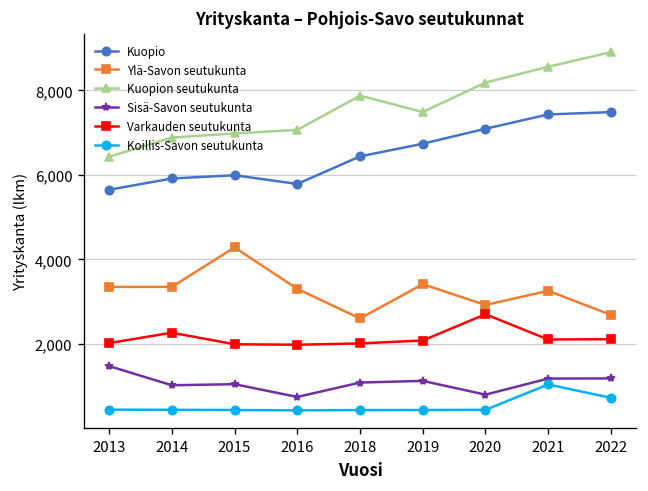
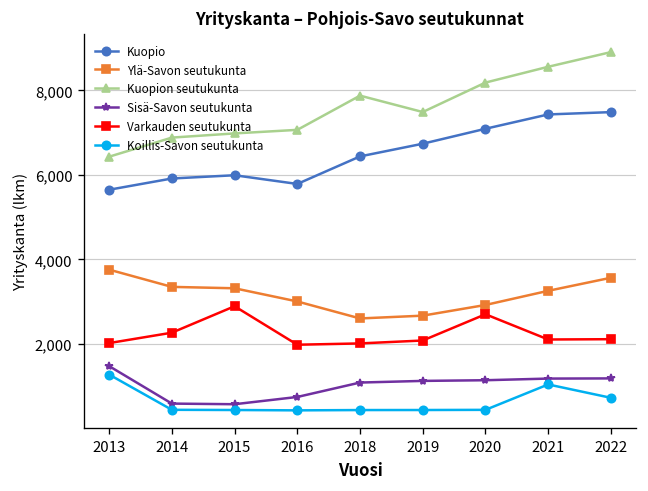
  {
    "Kuopio": {
      "2013": "5,600",
      "2014": "5,900",
      "2015": "6,000",
      "2016": "5,800",
      "2018": "6,400",
      "2019": "6,700",
      "2020": "7,100",
      "2021": "7,400",
      "2022": "7,500"
    },
    "Ylä-Savon seutukunta": {
-     "2013": "3,300",
+     "2013": "3,800",
      "2014": "3,300",
-     "2015": "4,300",
-     "2016": "3,300",
+     "2015": "3,300",
+     "2016": "3,000",
      "2018": "2,600",
-     "2019": "3,400",
+     "2019": "2,700",
      "2020": "2,900",
      "2021": "3,300",
-     "2022": "2,700"
+     "2022": "3,600"
    },
    "Kuopion seutukunta": {
      "2013": "6,400",
      "2014": "6,900",
      "2015": "7,000",
      "2016": "7,100",
      "2018": "7,900",
      "2019": "7,500",
      "2020": "8,200",
      "2021": "8,600",
      "2022": "8,900"
    },
    "Sisä-Savon seutukunta": {
      "2013": "1,500",
-     "2014": "1,000",
-     "2015": "1,000",
+     "2014": "600",
+     "2015": "600",
      "2016": "700",
      "2018": "1,100",
      "2019": "1,100",
-     "2020": "800",
+     "2020": "1,100",
      "2021": "1,200",
      "2022": "1,200"
    },
    "Varkauden seutukunta": {
      "2013": "2,000",
      "2014": "2,300",
-     "2015": "2,000",
+     "2015": "2,900",
      "2016": "2,000",
      "2018": "2,000",
      "2019": "2,100",
      "2020": "2,700",
      "2021": "2,100",
      "2022": "2,100"
    },
    "Koillis-Savon seutukunta": {
-     "2013": "400",
+     "2013": "1,300",
      "2014": "400",
      "2015": "400",
      "2016": "400",
      "2018": "400",
      "2019": "400",
      "2020": "400",
      "2021": "1,000",
      "2022": "700"
    }
  }
